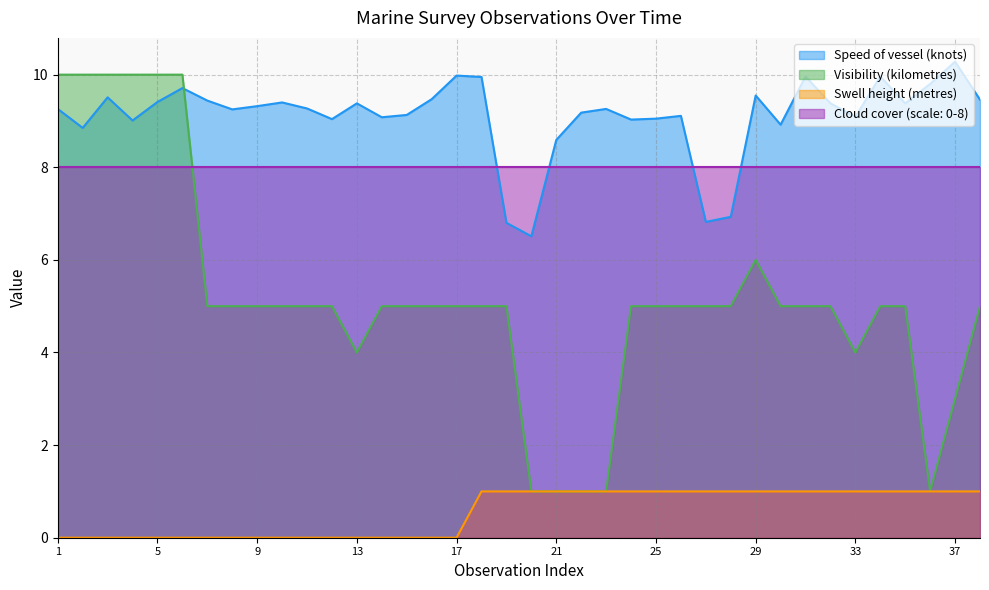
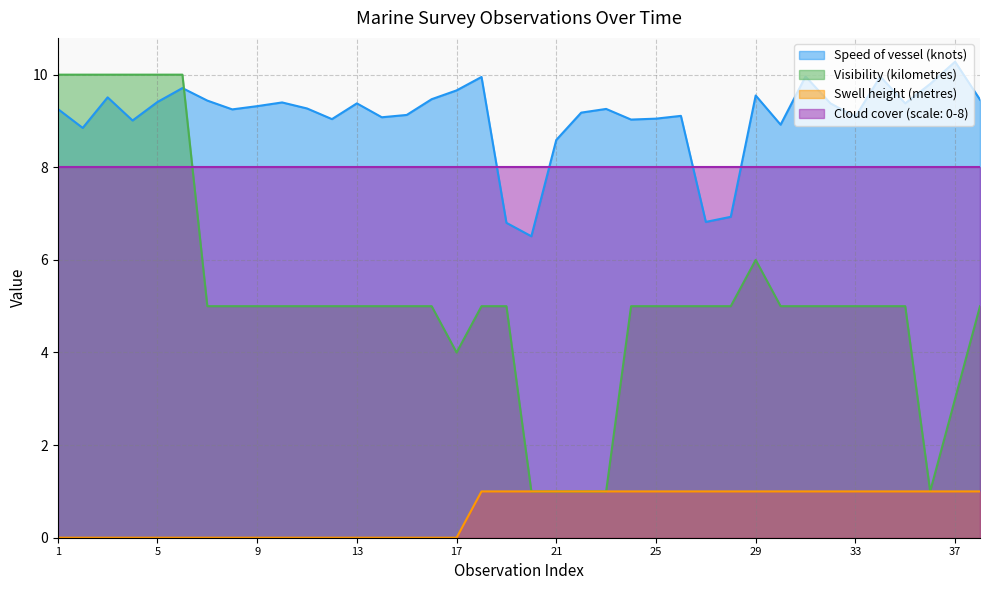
  {
    "Speed of vessel (knots)": {
      "1": 9.3,
      "5": 9.4,
      "9": 9.3,
      "13": 9.4,
-     "17": 10.0,
+     "17": 9.7,
      "21": 8.6,
      "25": 9.1,
      "29": 9.6
    },
    "Visibility (kilometres)": {
      "1": 10,
      "5": 10,
      "9": 5,
-     "13": 4,
-     "17": 5,
+     "13": 5,
+     "17": 4,
      "25": 5,
      "29": 6,
-     "33": 4,
+     "33": 5,
      "37": 3
    },
    "Swell height (metres)": {
      "1": 0.0,
      "5": 0.0,
      "9": 0.0,
      "13": 0.0,
      "17": 0.0,
      "25": 1.0,
      "29": 1.0,
      "33": 1.0,
      "37": 1.0
    },
    "Cloud cover (scale: 0-8)": {
      "1": 8.0,
      "5": 8.0,
      "9": 8.0,
      "13": 8.0,
      "17": 8.0,
      "21": 8.0,
      "25": 8.0,
      "29": 8.0,
      "33": 8.0,
      "37": 8.0
    }
  }
